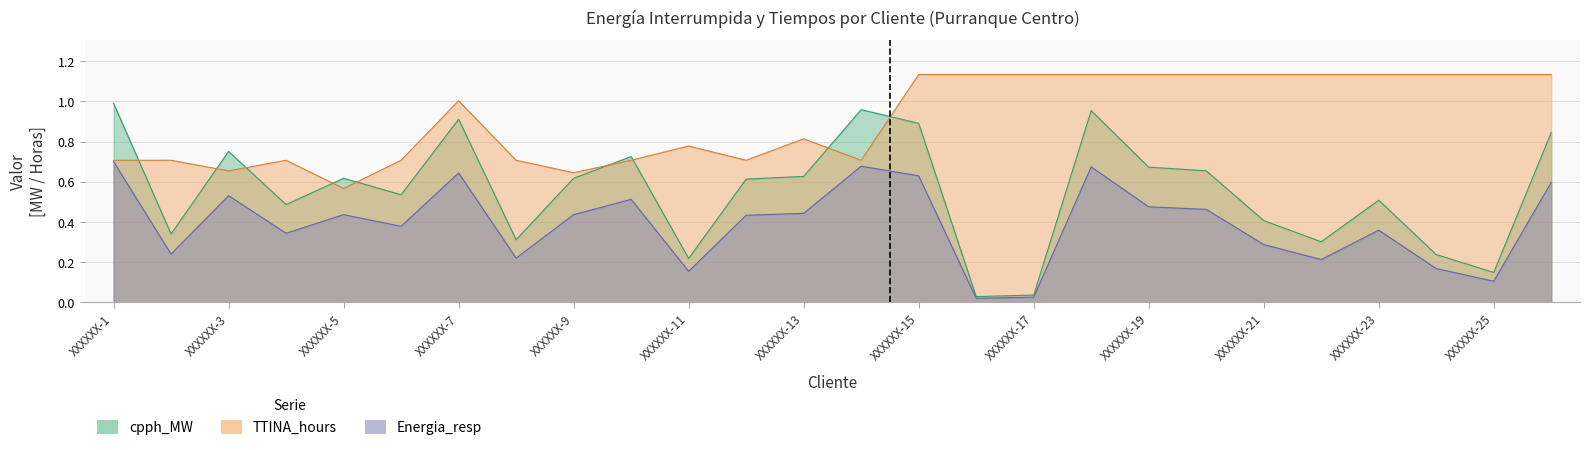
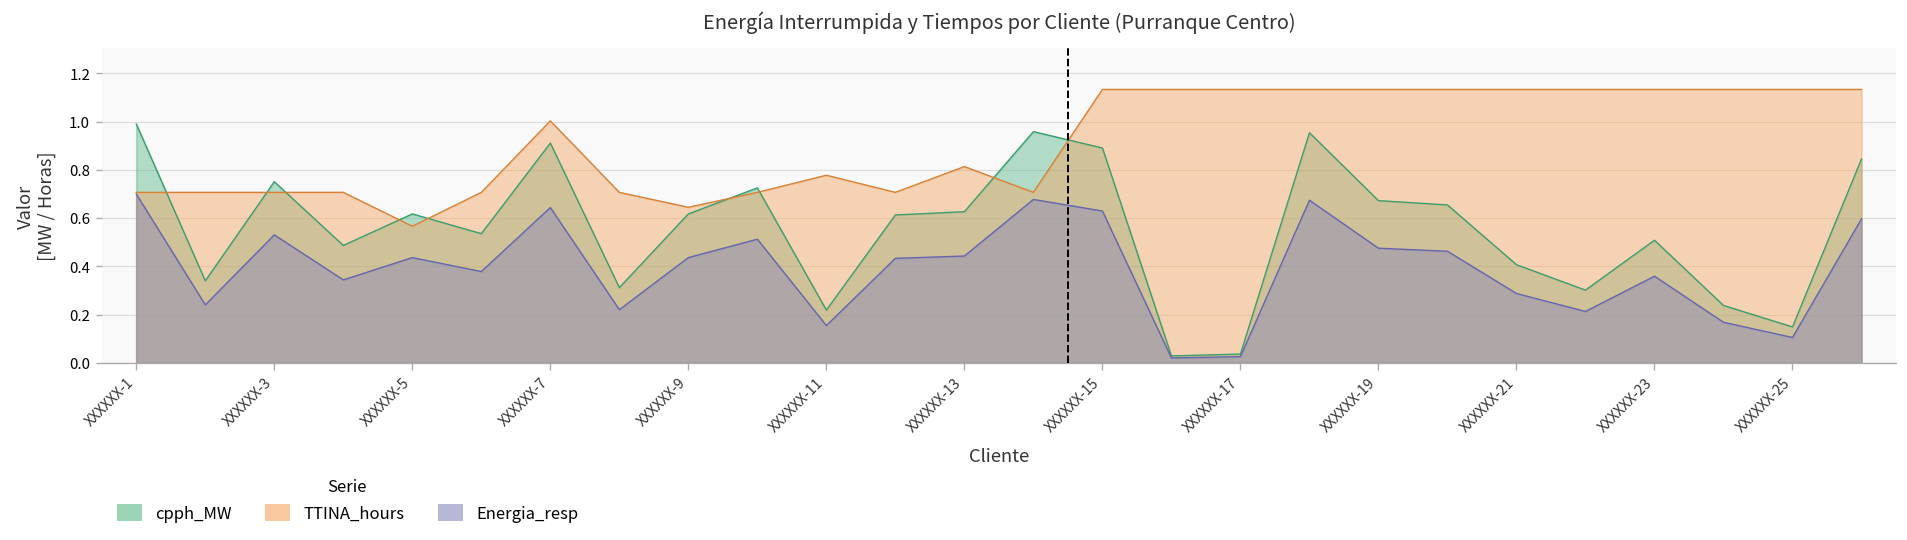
  {
    "TTINA_hours": {
-     "XXXXXX-3": 0.65,
+     "XXXXXX-3": 0.71,
      "XXXXXX-5": 0.57,
      "XXXXXX-7": 1.00,
      "XXXXXX-9": 0.64,
      "XXXXXX-11": 0.78,
      "XXXXXX-13": 0.81,
      "XXXXXX-15": 1.13,
      "XXXXXX-17": 1.13,
      "XXXXXX-19": 1.13,
      "XXXXXX-21": 1.13,
      "XXXXXX-23": 1.13,
      "XXXXXX-25": 1.13
    }
  }
